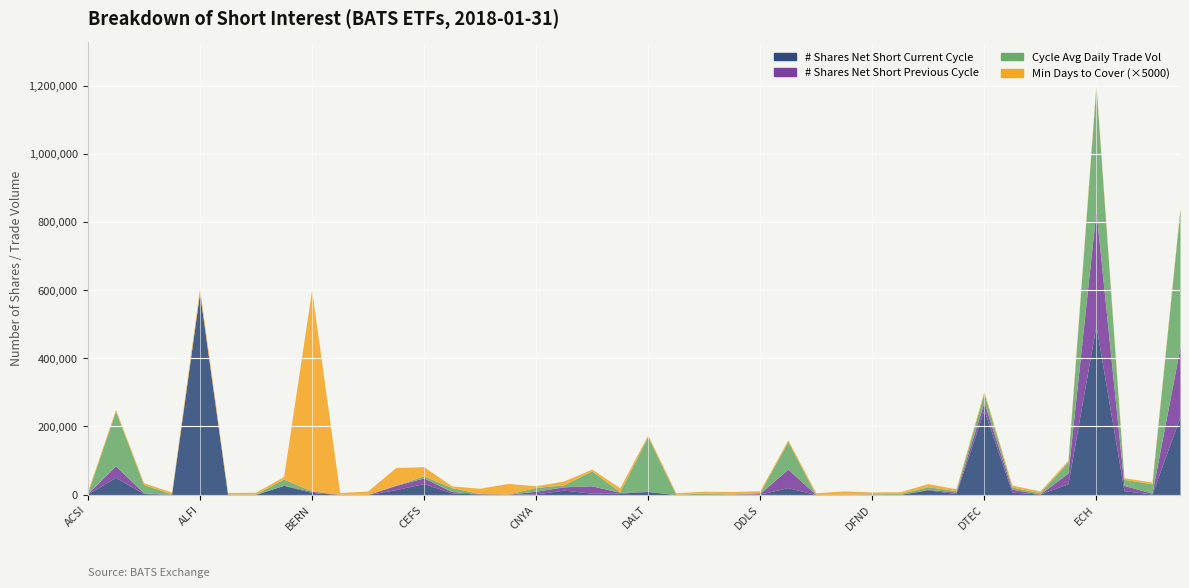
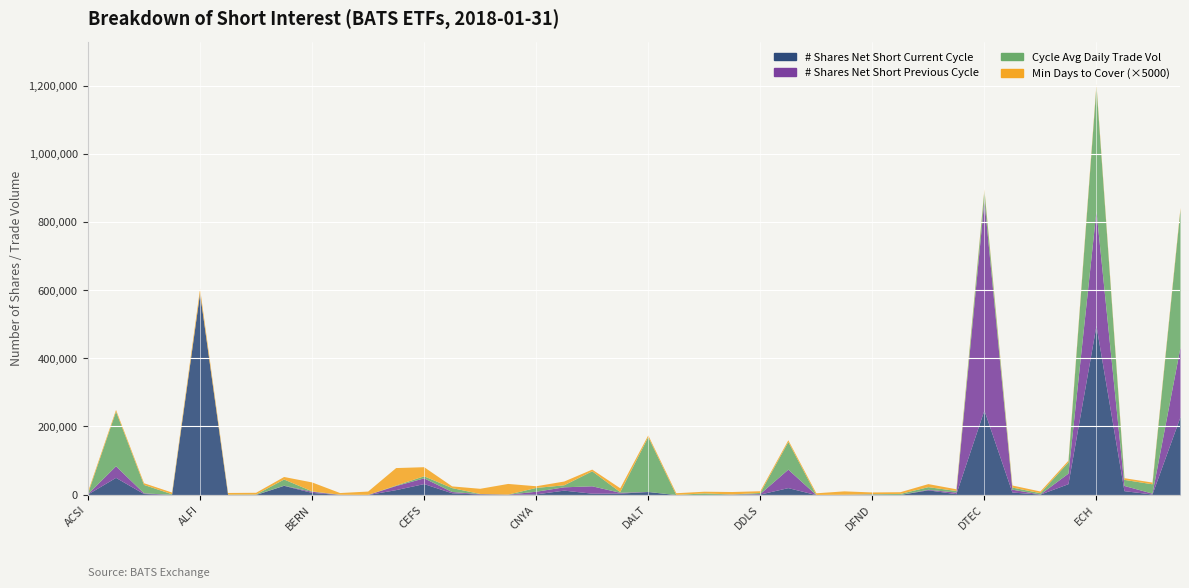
  {
    "# Shares Net Short Current Cycle": {
      "CEFS": "30,000",
      "DTEC": "250,000",
      "ECH": "500,000"
    },
    "# Shares Net Short Previous Cycle": {
      "CNYA": "10,000",
-     "DTEC": "20,000",
+     "DTEC": "620,000",
      "ECH": "340,000"
    },
    "Min Days to Cover (×5000)": {
      "ALFI": "10,000",
-     "BERN": "590,000",
+     "BERN": "30,000",
      "CEFS": "30,000"
    }
  }
